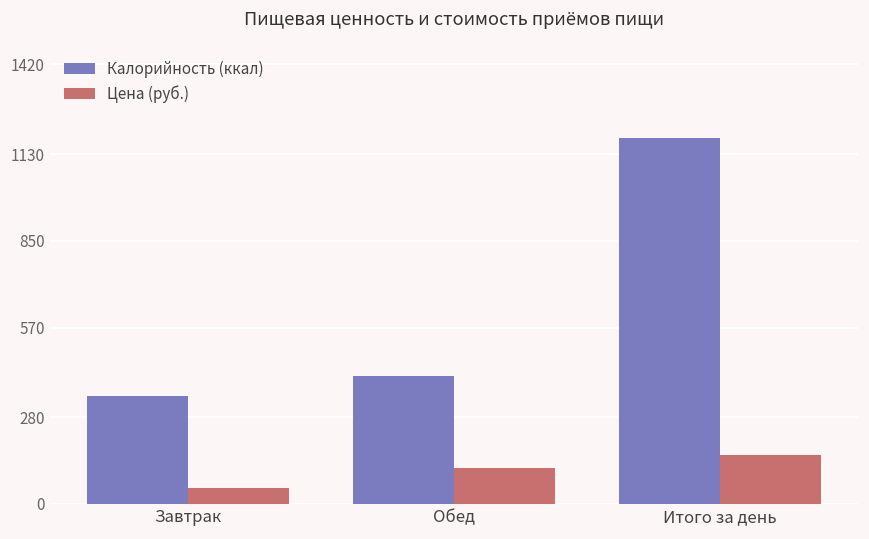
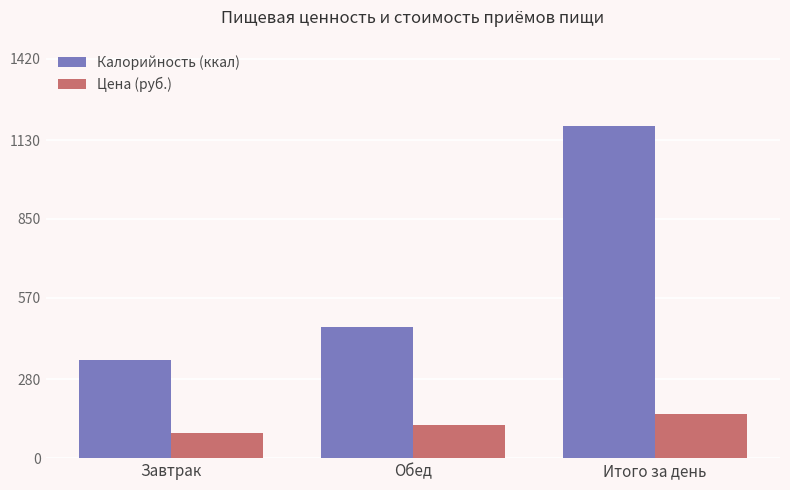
  {
    "Калорийность (ккал)": {
      "Завтрак": 350,
-     "Обед": 410,
+     "Обед": 470,
      "Итого за день": 1180
    },
    "Цена (руб.)": {
-     "Завтрак": 50,
+     "Завтрак": 90,
      "Обед": 120,
      "Итого за день": 160
    }
  }
